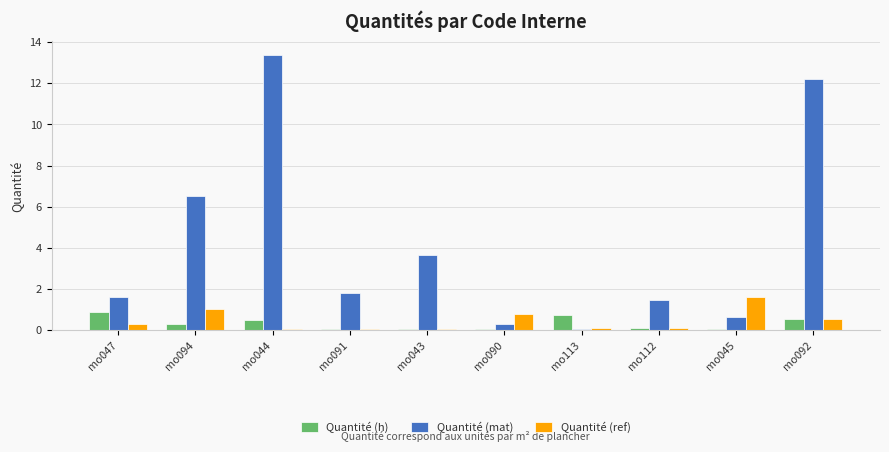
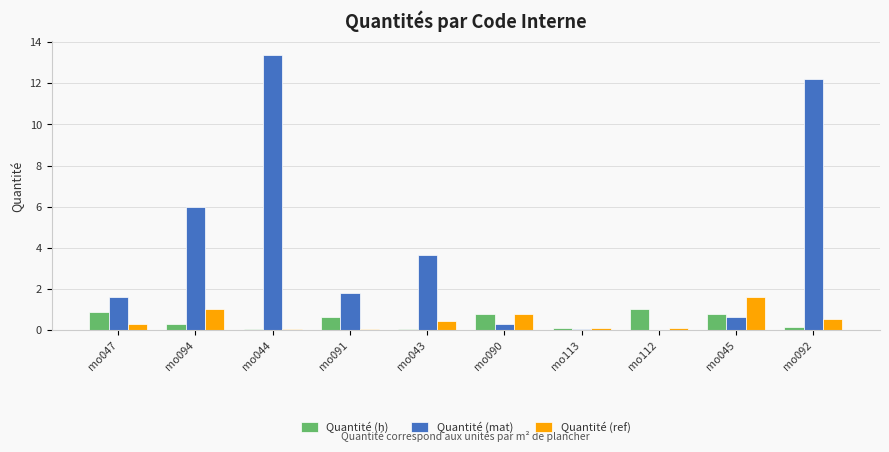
  {
    "Quantité (h)": {
      "mo047": 0.9,
      "mo094": 0.3,
-     "mo044": 0.5,
-     "mo091": 0.1,
-     "mo090": 0.1,
-     "mo113": 0.8,
-     "mo112": 0.1,
-     "mo045": 0.0,
-     "mo092": 0.5
+     "mo044": 0.1,
+     "mo091": 0.6,
+     "mo090": 0.8,
+     "mo113": 0.1,
+     "mo112": 1.0,
+     "mo045": 0.8,
+     "mo092": 0.1
    },
    "Quantité (mat)": {
      "mo047": 1.6,
-     "mo094": 6.5,
+     "mo094": 6.0,
      "mo044": 13.4,
      "mo091": 1.8,
      "mo043": 3.7,
      "mo090": 0.3,
-     "mo112": 1.5,
+     "mo112": 0.0,
      "mo045": 0.7,
      "mo092": 12.2
    },
    "Quantité (ref)": {
      "mo047": 0.3,
      "mo094": 1.0,
-     "mo043": 0.1,
+     "mo043": 0.5,
      "mo090": 0.8,
      "mo112": 0.1,
      "mo045": 1.6,
      "mo092": 0.5
    }
  }
